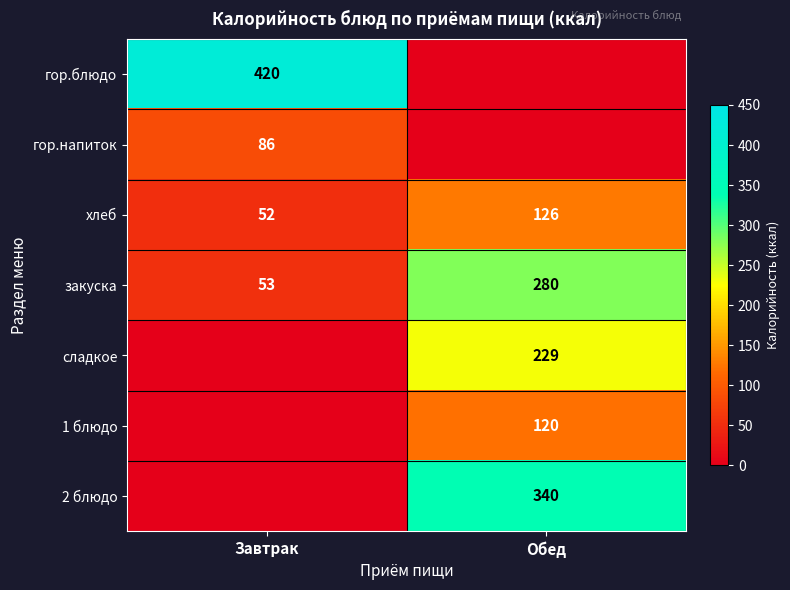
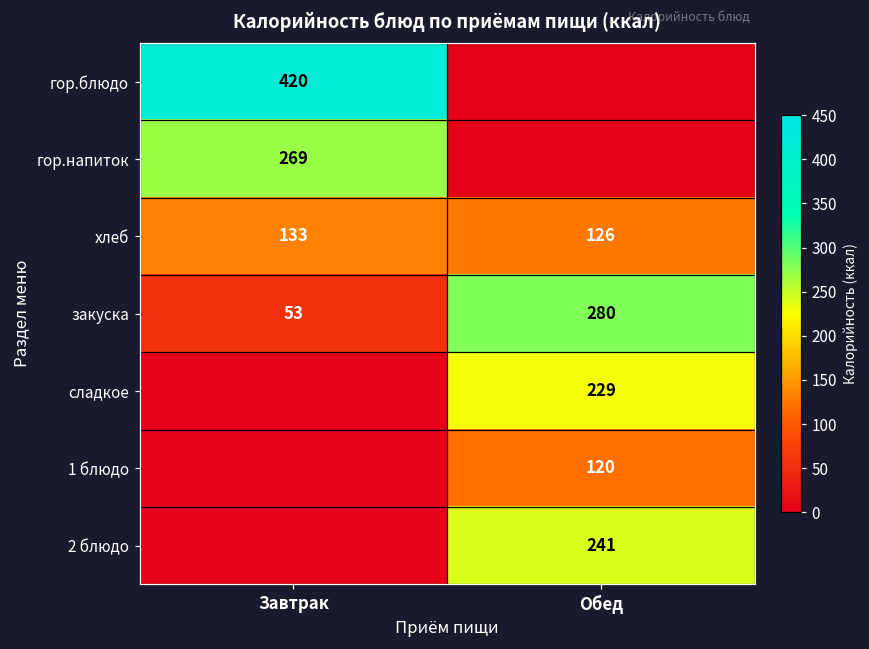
  {
    "гор.блюдо": {
      "Завтрак": 420
    },
    "гор.напиток": {
-     "Завтрак": 86
+     "Завтрак": 269
    },
    "хлеб": {
-     "Завтрак": 52,
+     "Завтрак": 133,
      "Обед": 126
    },
    "закуска": {
      "Завтрак": 53,
      "Обед": 280
    },
    "сладкое": {
      "Обед": 229
    },
    "1 блюдо": {
      "Обед": 120
    },
    "2 блюдо": {
-     "Обед": 340
+     "Обед": 241
    }
  }
